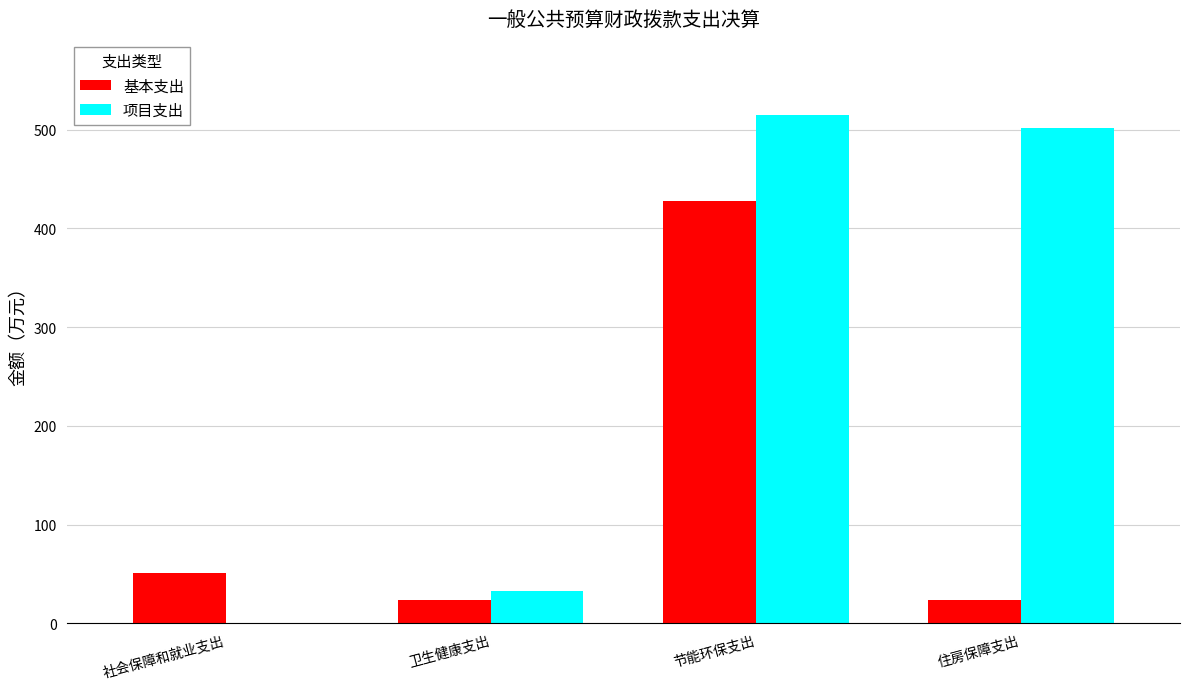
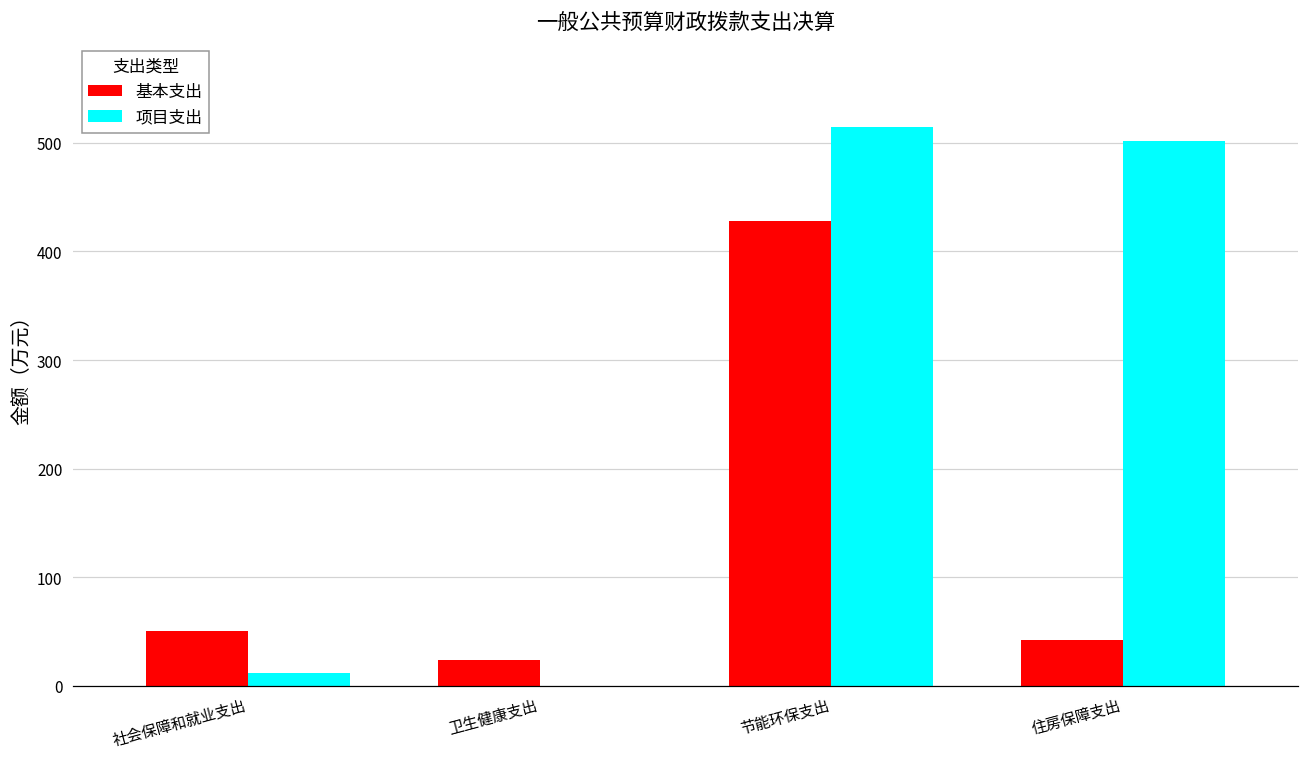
  {
    "基本支出": {
      "社会保障和就业支出": 50,
      "卫生健康支出": 20,
      "节能环保支出": 430,
-     "住房保障支出": 20
+     "住房保障支出": 40
    },
    "项目支出": {
-     "社会保障和就业支出": 0,
-     "卫生健康支出": 30,
+     "社会保障和就业支出": 10,
+     "卫生健康支出": 0,
      "节能环保支出": 510,
      "住房保障支出": 500
    }
  }
